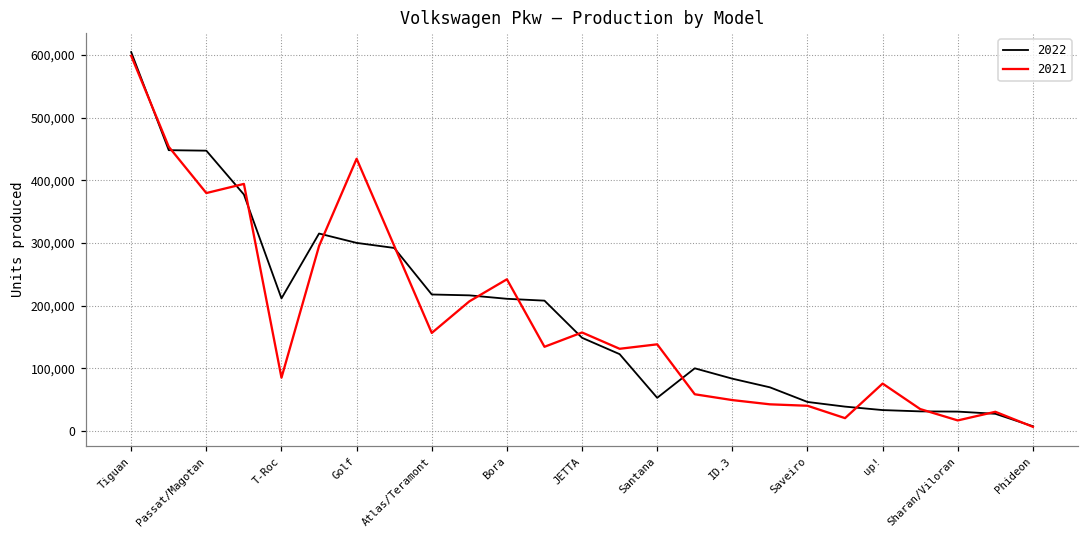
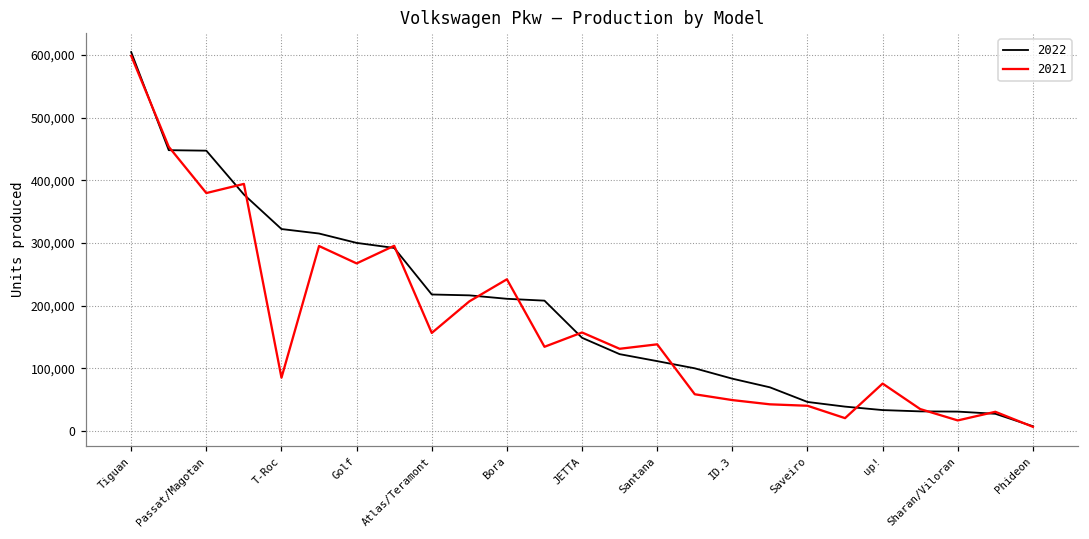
  {
    "2022": {
      "Tiguan": "600,000",
      "Passat/Magotan": "450,000",
-     "T-Roc": "210,000",
+     "T-Roc": "320,000",
      "Golf": "300,000",
      "Atlas/Teramont": "220,000",
      "Bora": "210,000",
      "JETTA": "150,000",
-     "Santana": "50,000",
+     "Santana": "110,000",
      "ID.3": "80,000",
      "Saveiro": "50,000",
      "up!": "30,000",
      "Sharan/Viloran": "30,000"
    },
    "2021": {
      "Tiguan": "600,000",
      "Passat/Magotan": "380,000",
      "T-Roc": "80,000",
-     "Golf": "430,000",
+     "Golf": "270,000",
      "Atlas/Teramont": "160,000",
      "Bora": "240,000",
      "JETTA": "160,000",
      "Santana": "140,000",
      "ID.3": "50,000",
      "Saveiro": "40,000",
      "up!": "80,000",
      "Sharan/Viloran": "20,000"
    }
  }
